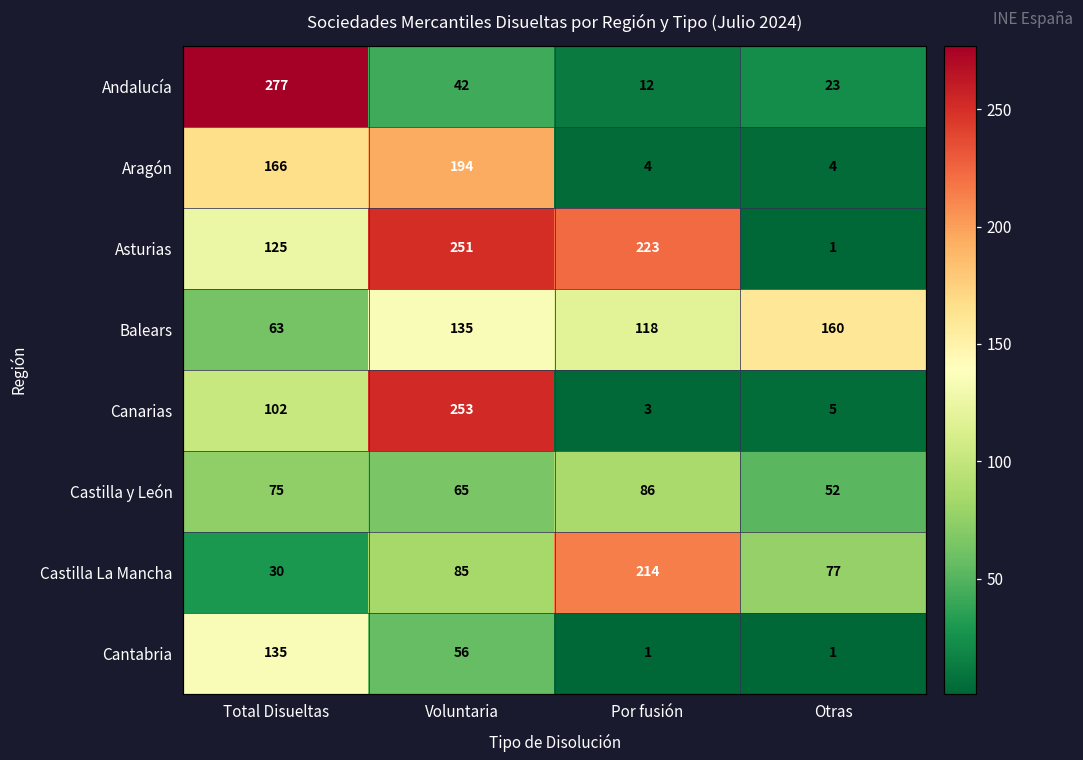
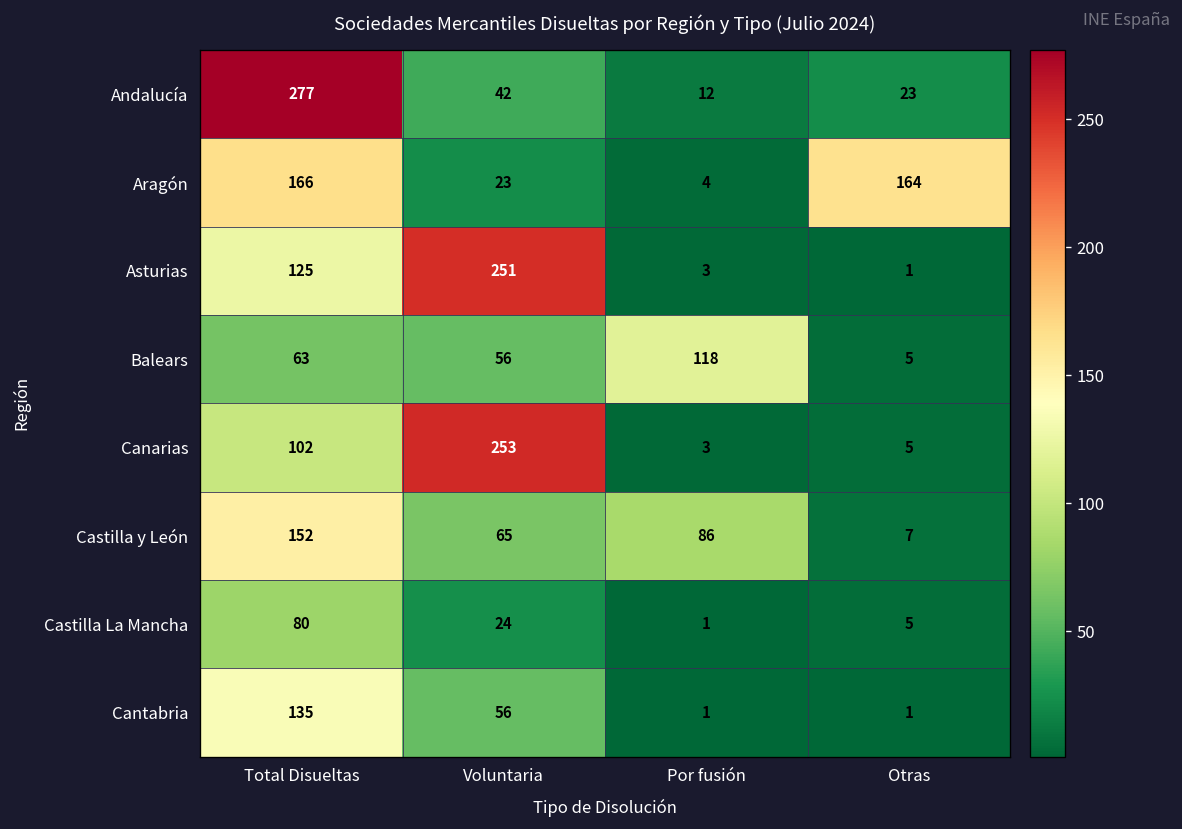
  {
    "Andalucía": {
      "Total Disueltas": 277,
      "Voluntaria": 42,
      "Por fusión": 12,
      "Otras": 23
    },
    "Aragón": {
      "Total Disueltas": 166,
-     "Voluntaria": 194,
+     "Voluntaria": 23,
      "Por fusión": 4,
-     "Otras": 4
+     "Otras": 164
    },
    "Asturias": {
      "Total Disueltas": 125,
      "Voluntaria": 251,
-     "Por fusión": 223,
+     "Por fusión": 3,
      "Otras": 1
    },
    "Balears": {
      "Total Disueltas": 63,
-     "Voluntaria": 135,
+     "Voluntaria": 56,
      "Por fusión": 118,
-     "Otras": 160
+     "Otras": 5
    },
    "Canarias": {
      "Total Disueltas": 102,
      "Voluntaria": 253,
      "Por fusión": 3,
      "Otras": 5
    },
    "Castilla y León": {
-     "Total Disueltas": 75,
+     "Total Disueltas": 152,
      "Voluntaria": 65,
      "Por fusión": 86,
-     "Otras": 52
+     "Otras": 7
    },
    "Castilla La Mancha": {
-     "Total Disueltas": 30,
-     "Voluntaria": 85,
-     "Por fusión": 214,
-     "Otras": 77
+     "Total Disueltas": 80,
+     "Voluntaria": 24,
+     "Por fusión": 1,
+     "Otras": 5
    },
    "Cantabria": {
      "Total Disueltas": 135,
      "Voluntaria": 56,
      "Por fusión": 1,
      "Otras": 1
    }
  }
